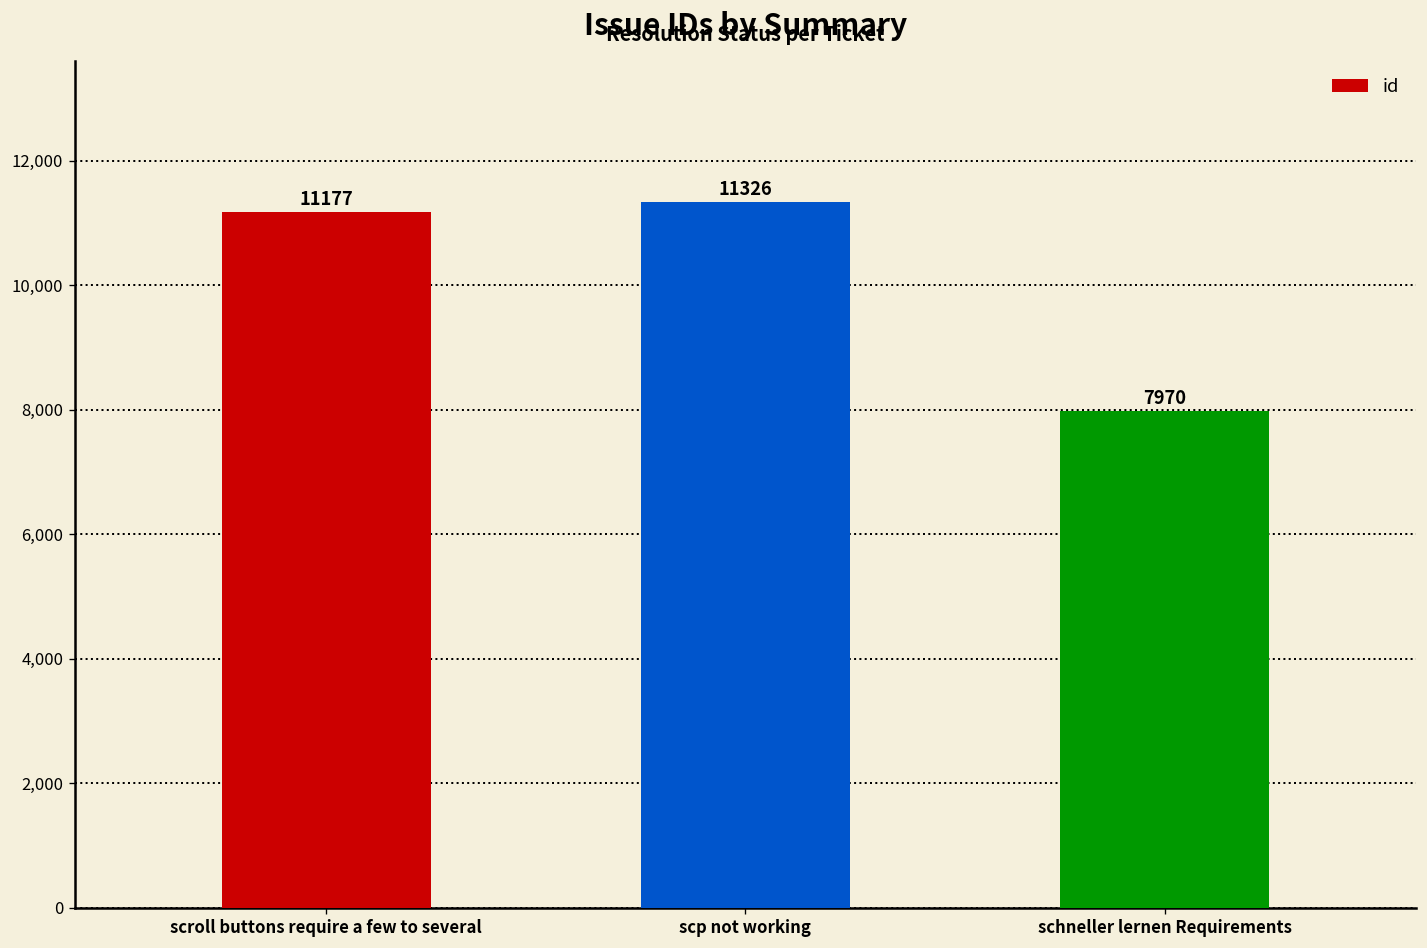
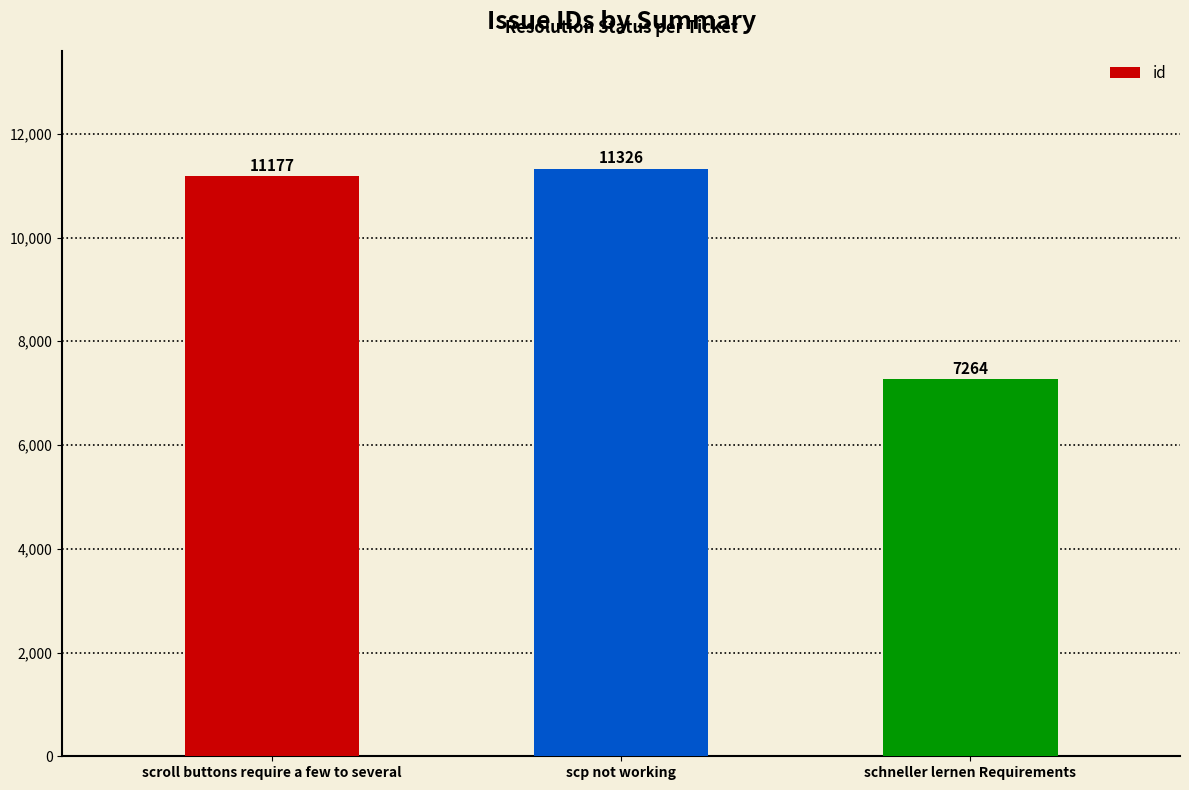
  {
    "scroll buttons require a few to several": 11177,
    "scp not working": 11326,
-   "schneller lernen Requirements": 7970
+   "schneller lernen Requirements": 7264
  }
